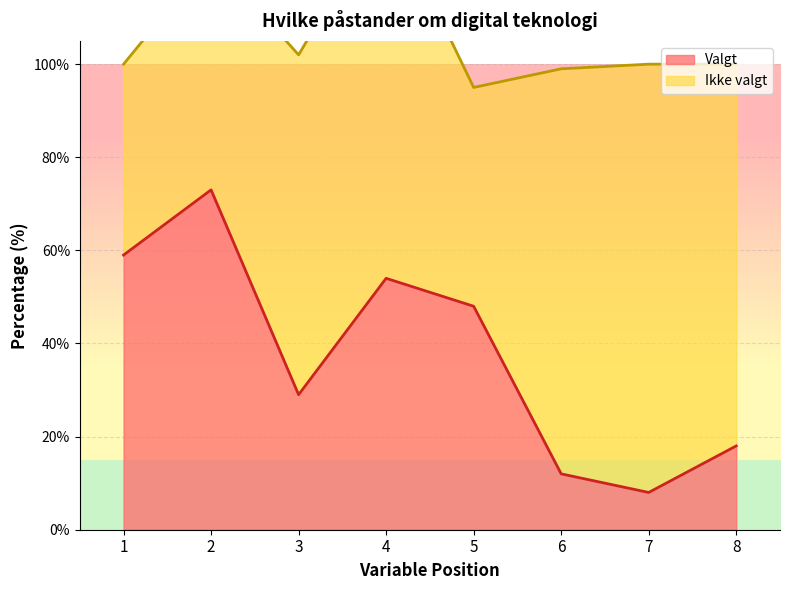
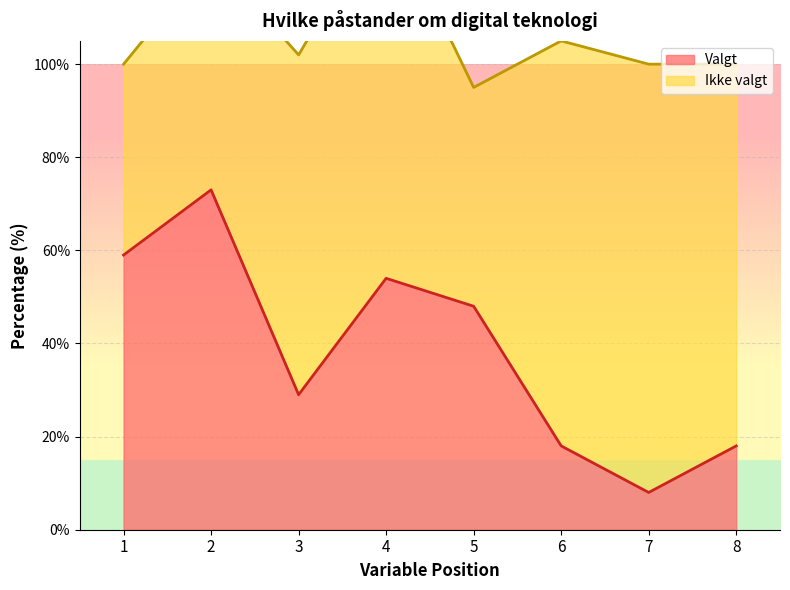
  {
    "Valgt": {
      "1": "59%",
      "2": "73%",
      "3": "29%",
      "4": "54%",
      "5": "48%",
-     "6": "12%",
+     "6": "18%",
      "7": "8%",
      "8": "18%"
    },
    "Ikke valgt": {
      "1": "41%",
      "3": "73%",
      "5": "47%",
      "6": "87%",
      "7": "92%"
    }
  }
